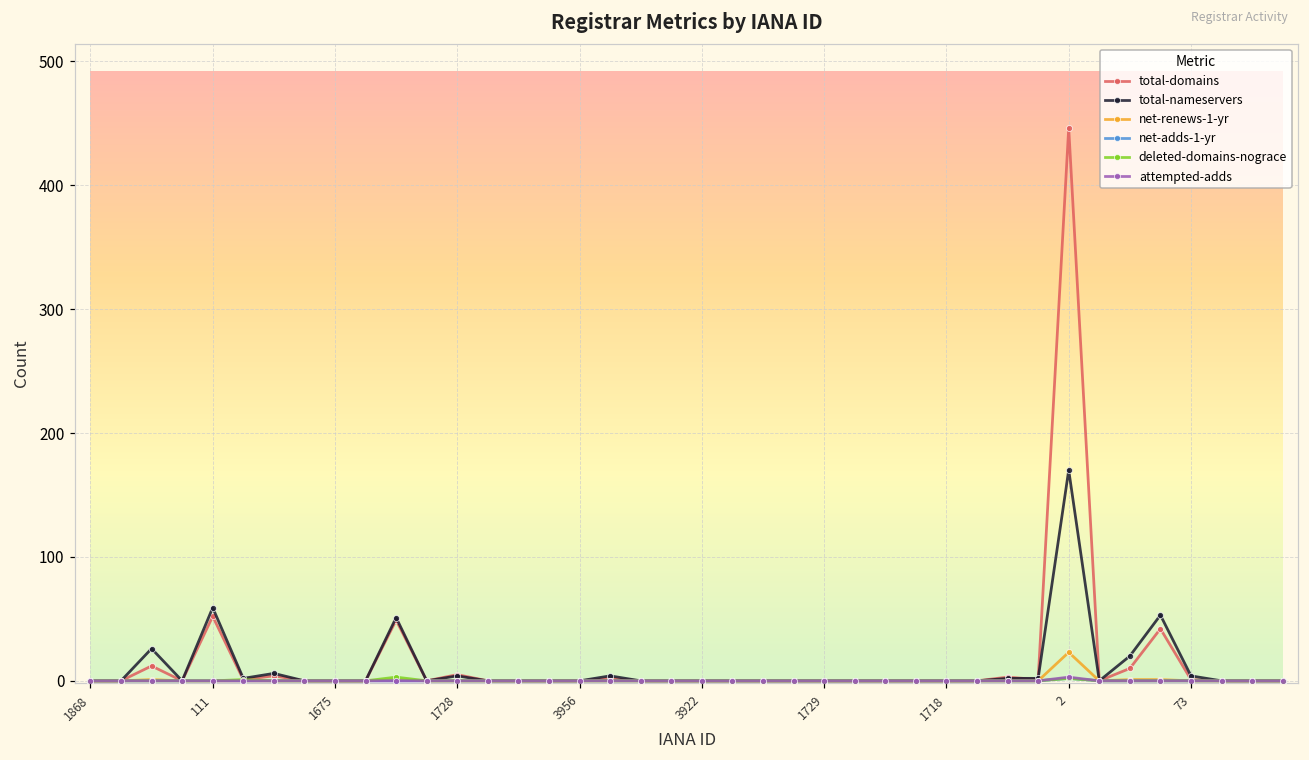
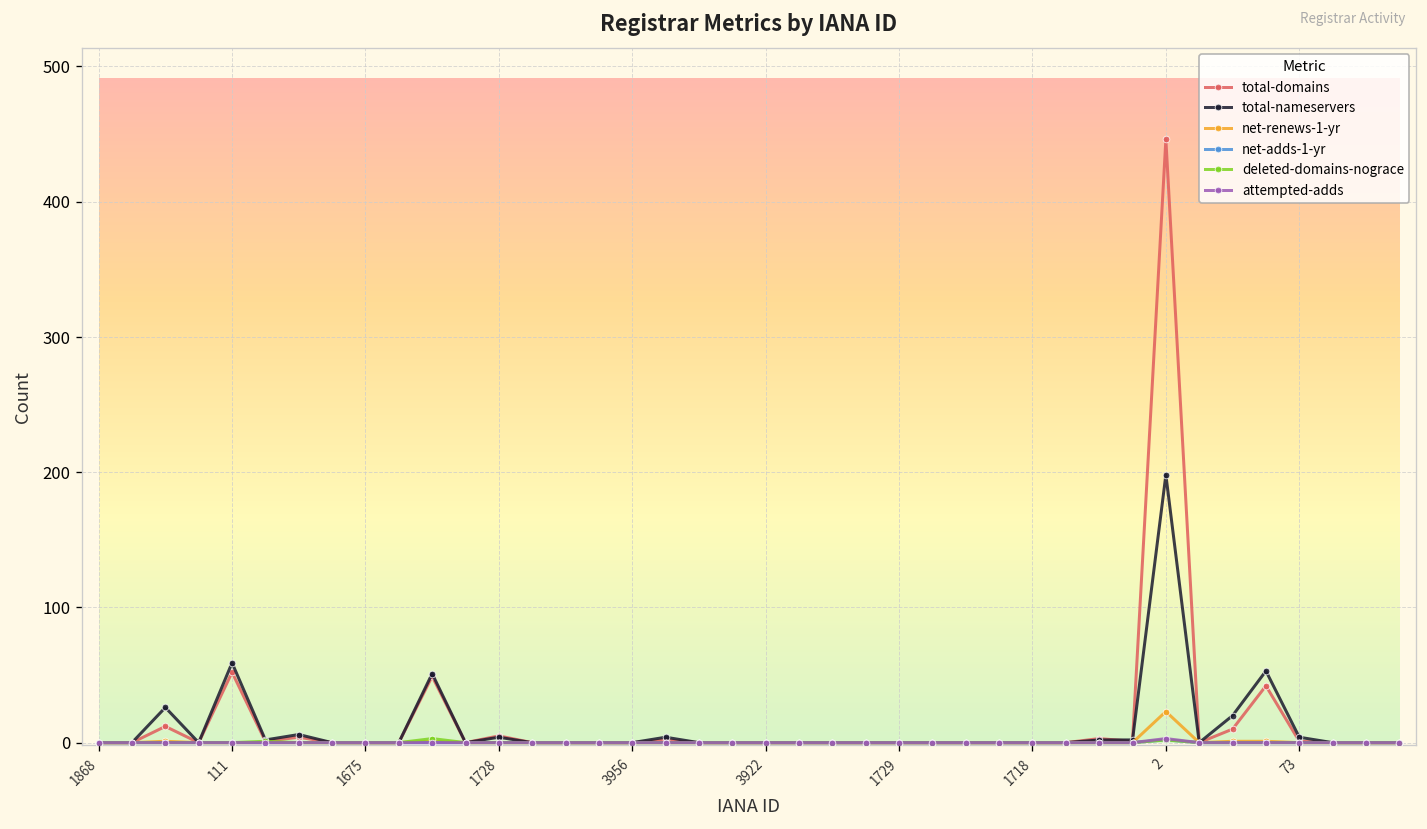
  {
    "total-domains": {
      "111": 52,
      "2": 446
    },
    "total-nameservers": {
      "111": 59,
-     "2": 170,
+     "2": 198,
      "73": 4
    },
    "net-renews-1-yr": {
      "2": 23
    }
  }
